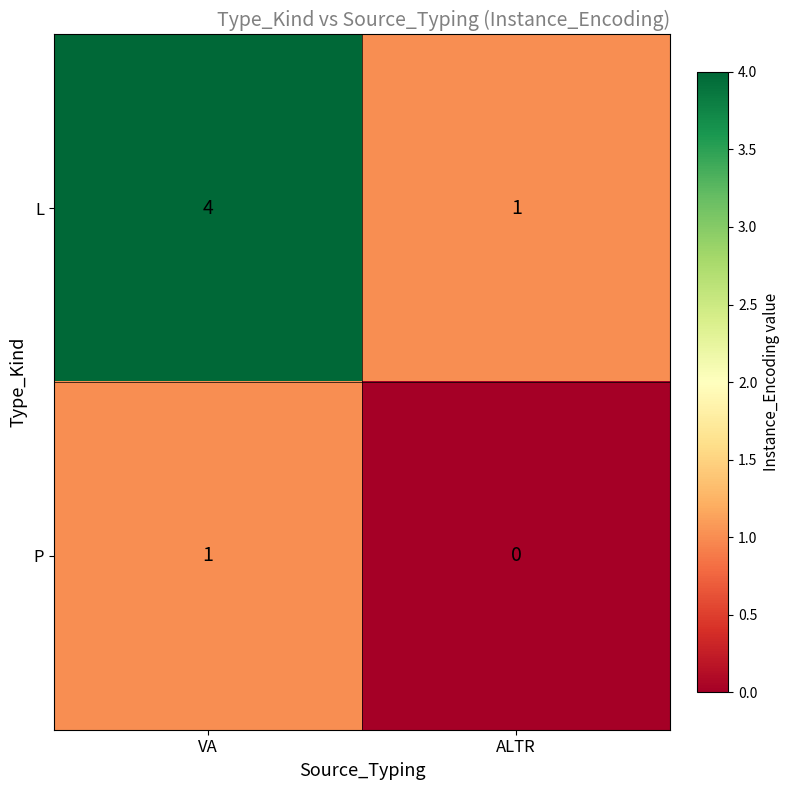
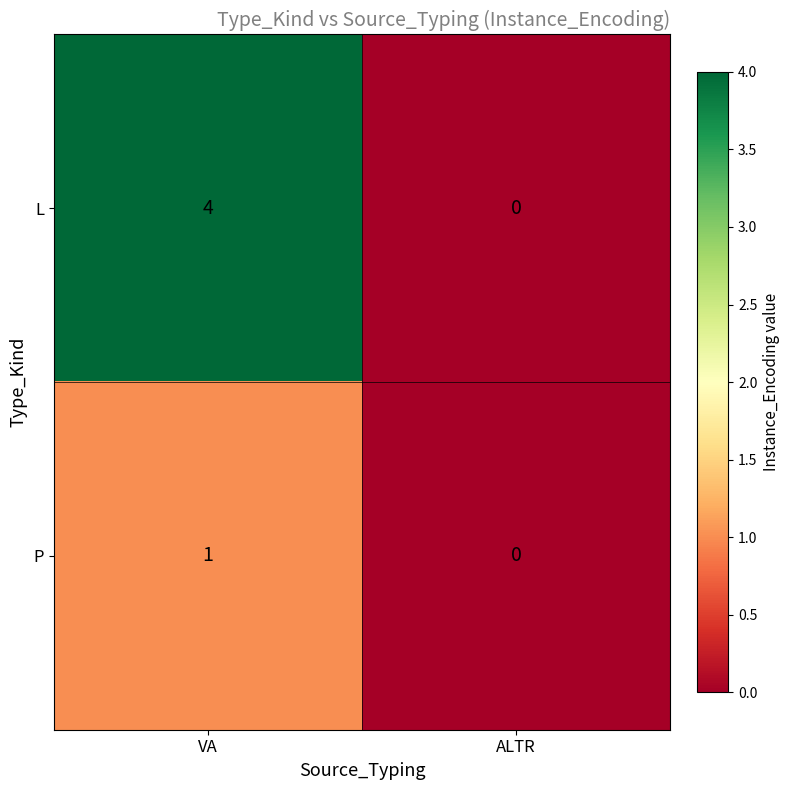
  {
    "L": {
      "VA": 4,
-     "ALTR": 1
+     "ALTR": 0
    },
    "P": {
      "VA": 1,
      "ALTR": 0
    }
  }
